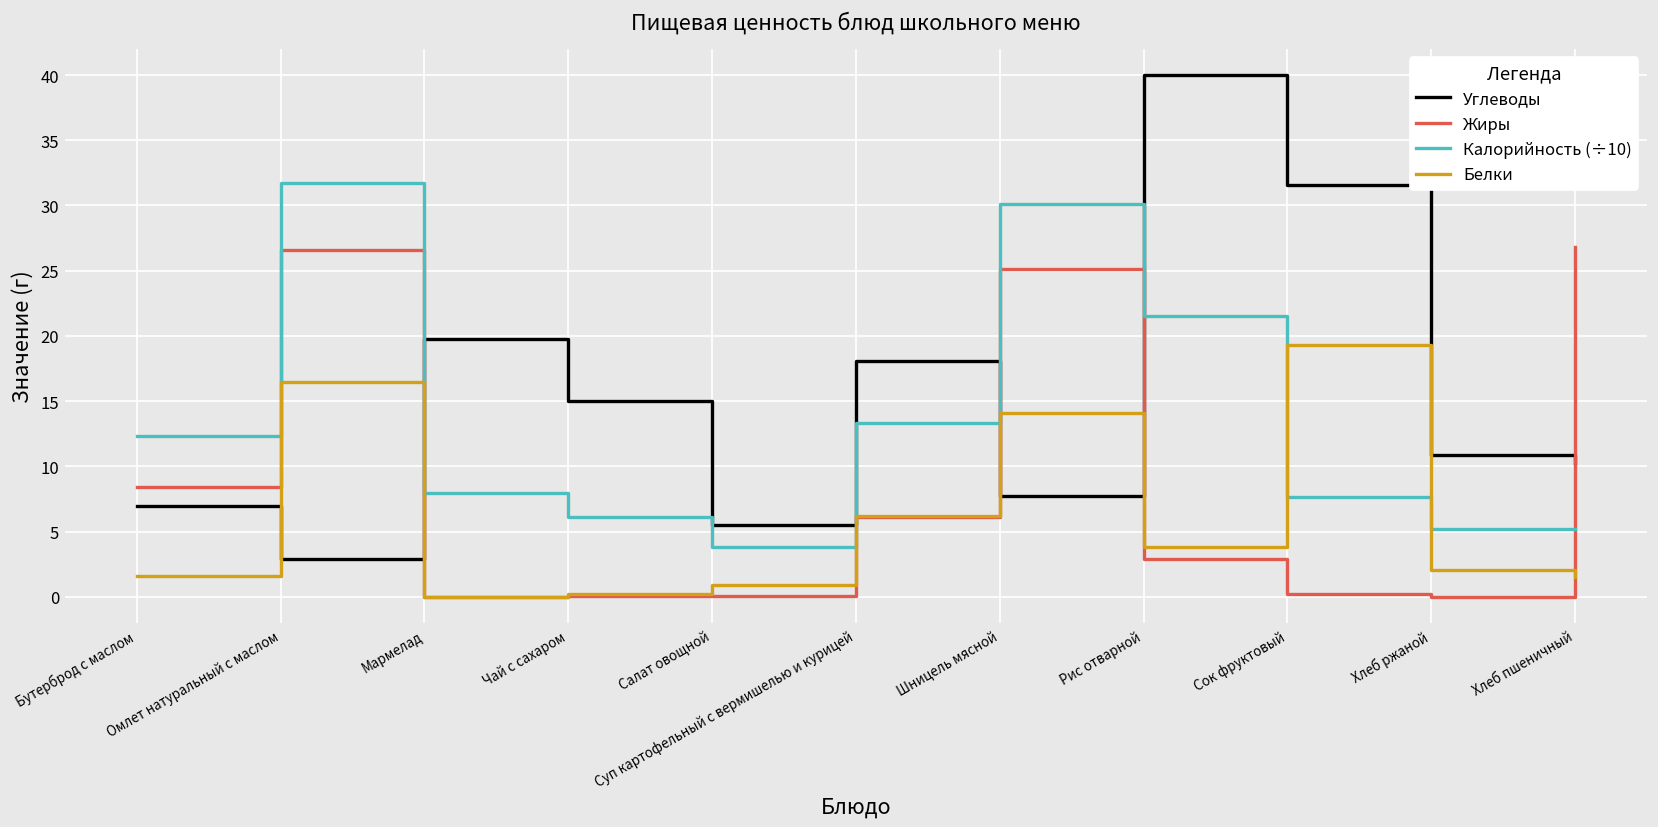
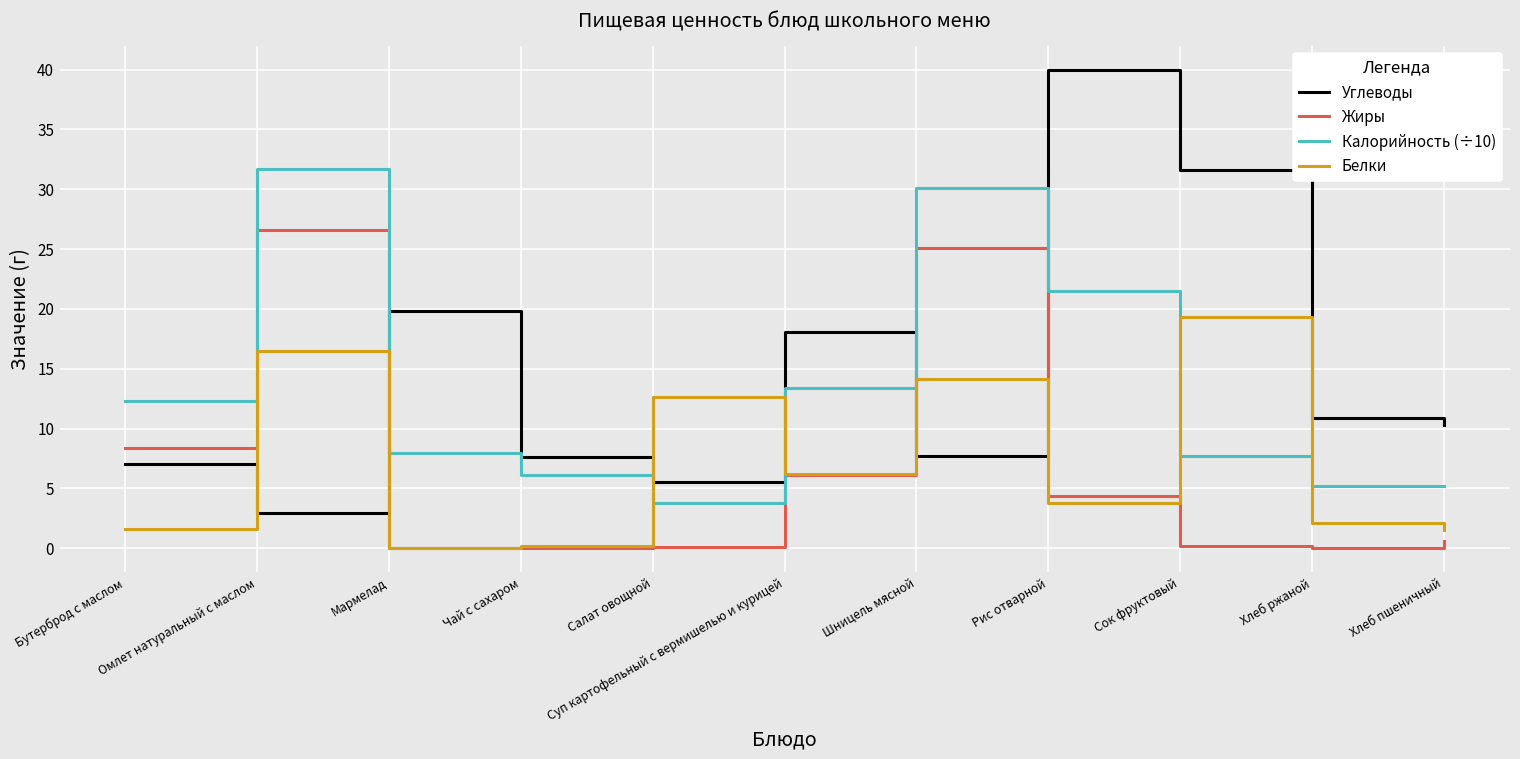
  {
    "Углеводы": {
      "Бутерброд с маслом": 7.0,
      "Омлет натуральный с маслом": 2.9,
      "Мармелад": 19.8,
-     "Чай с сахаром": 15.0,
+     "Чай с сахаром": 7.6,
      "Салат овощной": 5.5,
      "Суп картофельный с вермишелью и курицей": 18.1,
      "Шницель мясной": 7.7,
      "Рис отварной": 40.0,
      "Сок фруктовый": 31.6,
      "Хлеб ржаной": 10.9,
      "Хлеб пшеничный": 10.3
    },
    "Жиры": {
      "Бутерброд с маслом": 8.4,
      "Омлет натуральный с маслом": 26.6,
      "Салат овощной": 0.1,
      "Шницель мясной": 25.1,
-     "Рис отварной": 2.9,
+     "Рис отварной": 4.4,
      "Сок фруктовый": 0.2,
      "Хлеб ржаной": 0.0,
-     "Хлеб пшеничный": 26.8
+     "Хлеб пшеничный": 0.6
    },
    "Калорийность (÷10)": {
      "Бутерброд с маслом": 12.3,
      "Омлет натуральный с маслом": 31.7,
      "Мармелад": 8.0,
      "Чай с сахаром": 6.1,
      "Салат овощной": 3.8,
      "Суп картофельный с вермишелью и курицей": 13.4,
      "Шницель мясной": 30.1,
      "Рис отварной": 21.5,
      "Сок фруктовый": 7.7,
      "Хлеб ржаной": 5.2,
      "Хлеб пшеничный": 5.2
    },
    "Белки": {
      "Бутерброд с маслом": 1.6,
      "Омлет натуральный с маслом": 16.5,
-     "Салат овощной": 0.9,
+     "Салат овощной": 12.6,
      "Шницель мясной": 14.1,
      "Рис отварной": 3.8,
      "Сок фруктовый": 19.3,
      "Хлеб ржаной": 2.1,
      "Хлеб пшеничный": 1.5
    }
  }
